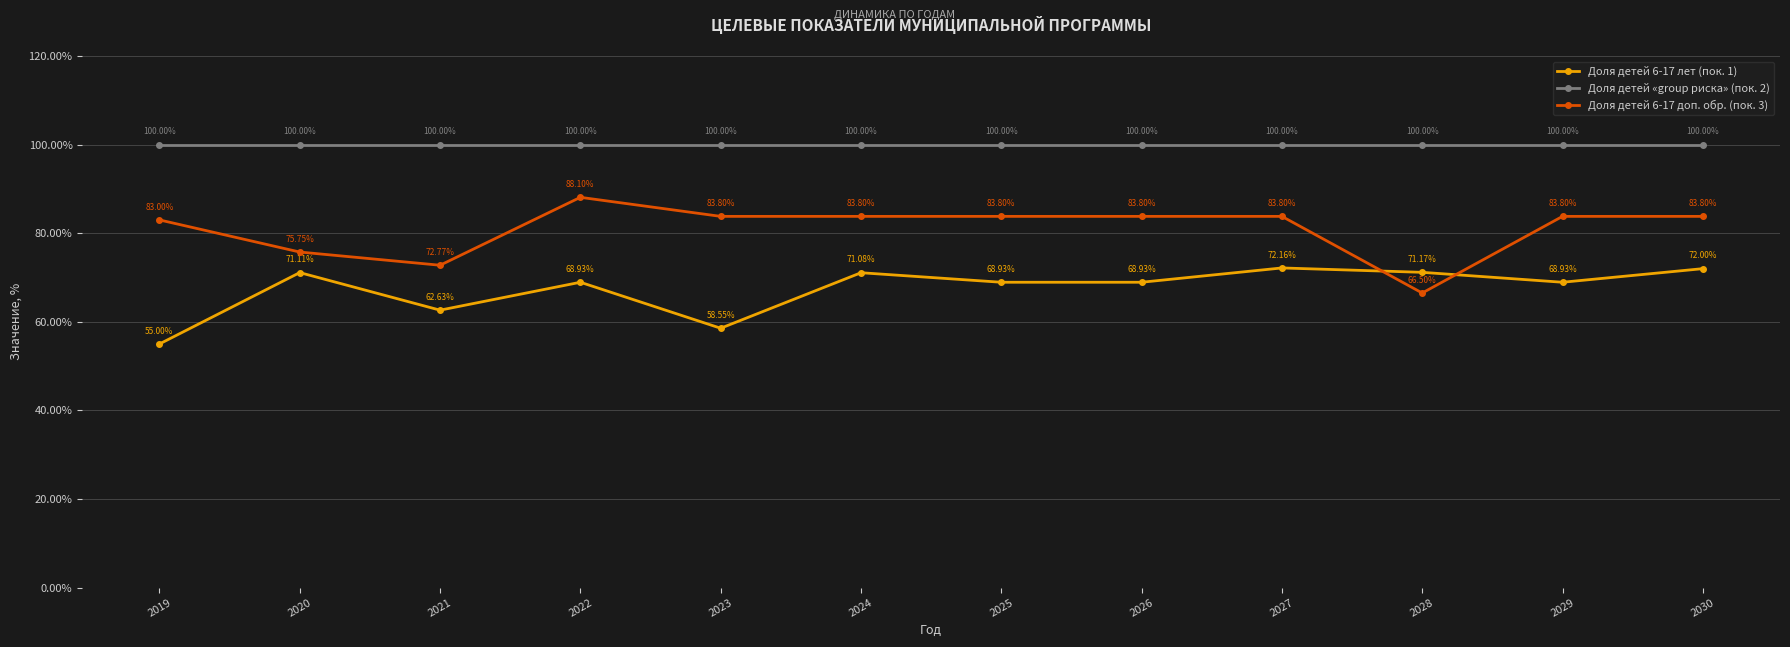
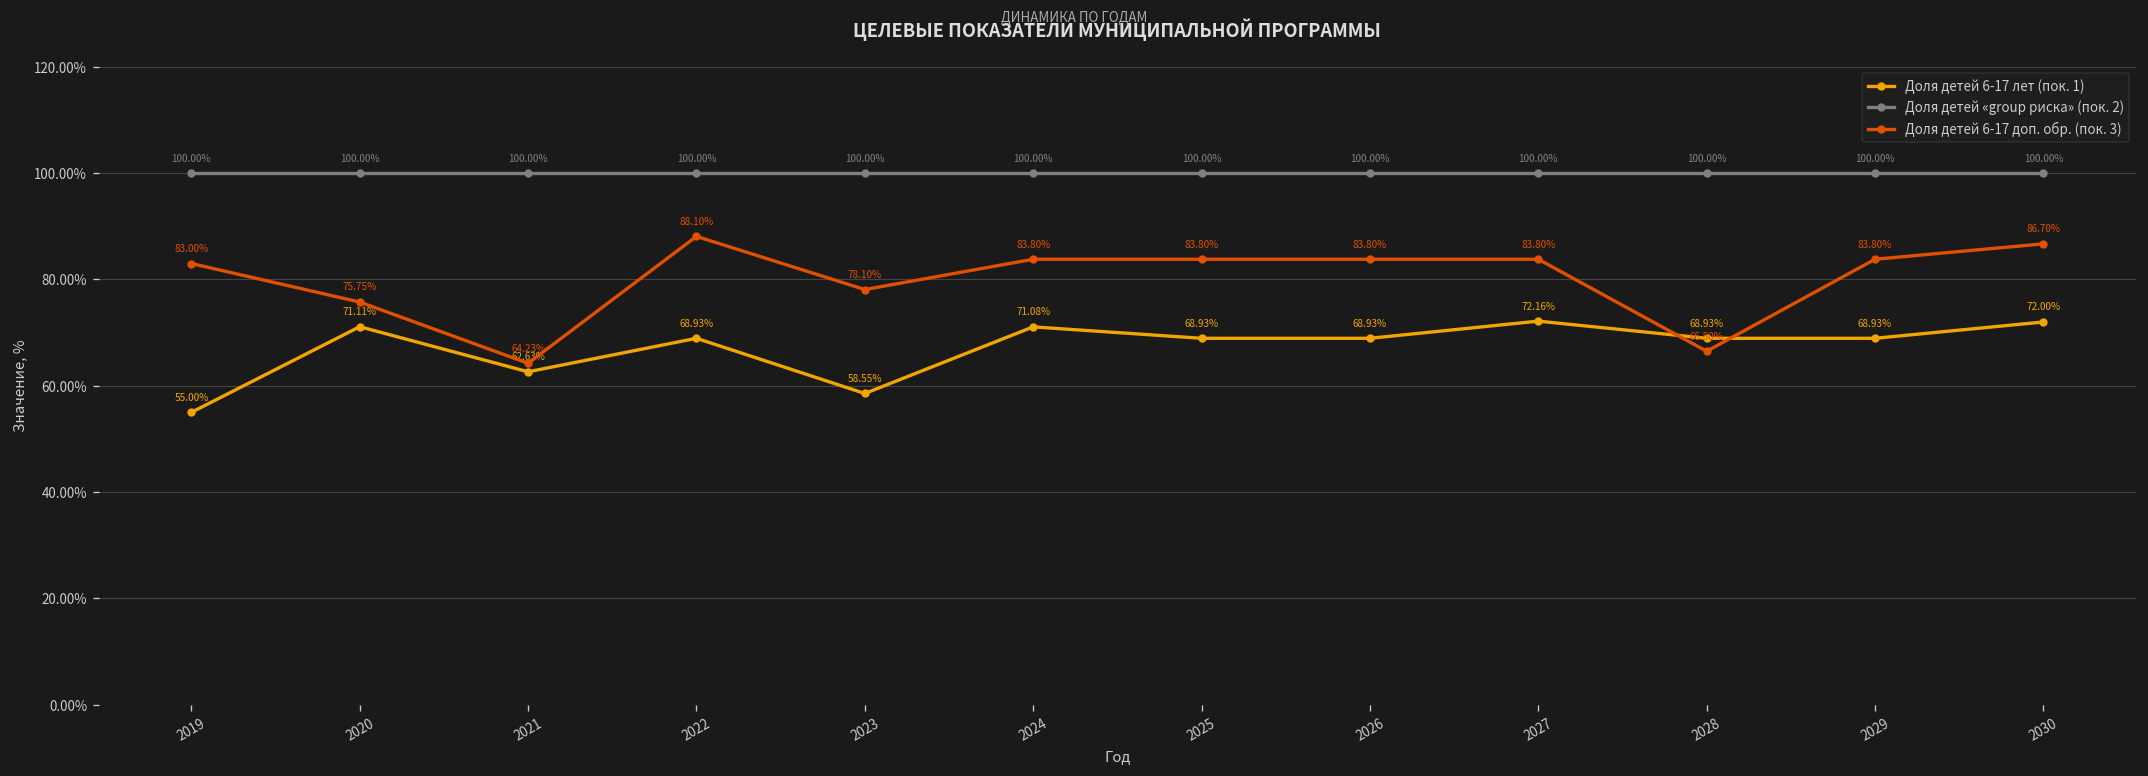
  {
    "Доля детей 6-17 лет (пок. 1)": {
      "2019": "55.00%",
      "2020": "71.11%",
      "2021": "62.63%",
      "2022": "68.93%",
      "2023": "58.55%",
      "2024": "71.08%",
      "2025": "68.93%",
      "2026": "68.93%",
      "2027": "72.16%",
-     "2028": "71.17%",
+     "2028": "68.93%",
      "2029": "68.93%",
      "2030": "72.00%"
    },
    "Доля детей «group риска» (пок. 2)": {
      "2019": "100.00%",
      "2020": "100.00%",
      "2021": "100.00%",
      "2022": "100.00%",
      "2023": "100.00%",
      "2024": "100.00%",
      "2025": "100.00%",
      "2026": "100.00%",
      "2027": "100.00%",
      "2028": "100.00%",
      "2029": "100.00%",
      "2030": "100.00%"
    },
    "Доля детей 6-17 доп. обр. (пок. 3)": {
      "2019": "83.00%",
      "2020": "75.75%",
-     "2021": "72.77%",
+     "2021": "64.23%",
      "2022": "88.10%",
-     "2023": "83.80%",
+     "2023": "78.10%",
      "2024": "83.80%",
      "2025": "83.80%",
      "2026": "83.80%",
      "2027": "83.80%",
      "2028": "66.50%",
      "2029": "83.80%",
-     "2030": "83.80%"
+     "2030": "86.70%"
    }
  }
